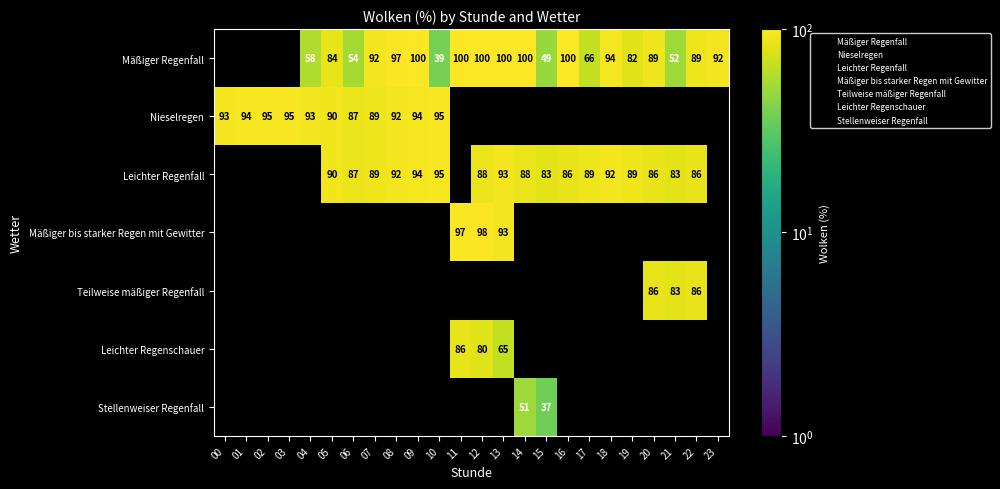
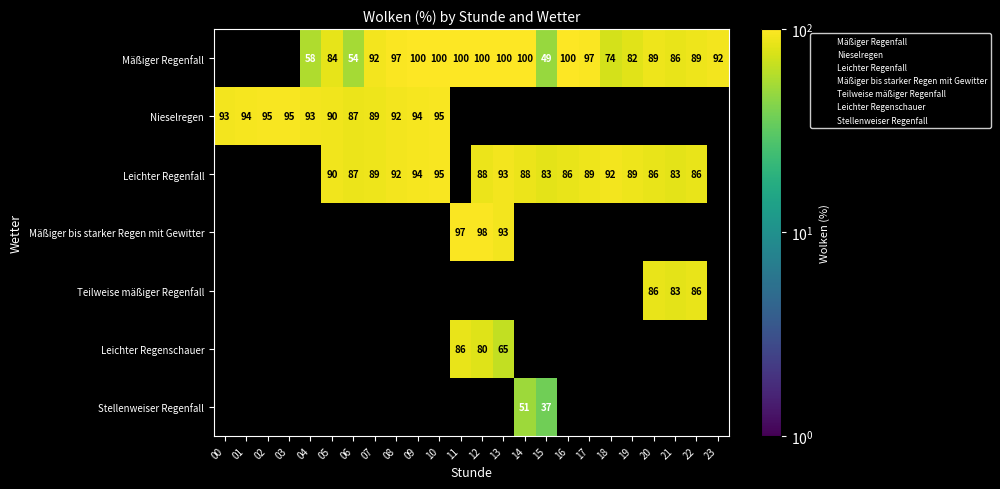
  {
    "Mäßiger Regenfall": {
      "04": 58,
      "05": 84,
      "06": 54,
      "07": 92,
      "08": 97,
      "09": 100,
-     "10": 39,
+     "10": 100,
      "11": 100,
      "12": 100,
      "13": 100,
      "14": 100,
      "15": 49,
      "16": 100,
-     "17": 66,
-     "18": 94,
+     "17": 97,
+     "18": 74,
      "19": 82,
      "20": 89,
-     "21": 52,
+     "21": 86,
      "22": 89,
      "23": 92
    },
    "Nieselregen": {
      "00": 93,
      "01": 94,
      "02": 95,
      "03": 95,
      "04": 93,
      "05": 90,
      "06": 87,
      "07": 89,
      "08": 92,
      "09": 94,
      "10": 95
    },
    "Leichter Regenfall": {
      "05": 90,
      "06": 87,
      "07": 89,
      "08": 92,
      "09": 94,
      "10": 95,
      "12": 88,
      "13": 93,
      "14": 88,
      "15": 83,
      "16": 86,
      "17": 89,
      "18": 92,
      "19": 89,
      "20": 86,
      "21": 83,
      "22": 86
    },
    "Mäßiger bis starker Regen mit Gewitter": {
      "11": 97,
      "12": 98,
      "13": 93
    },
    "Teilweise mäßiger Regenfall": {
      "20": 86,
      "21": 83,
      "22": 86
    },
    "Leichter Regenschauer": {
      "11": 86,
      "12": 80,
      "13": 65
    },
    "Stellenweiser Regenfall": {
      "14": 51,
      "15": 37
    }
  }
